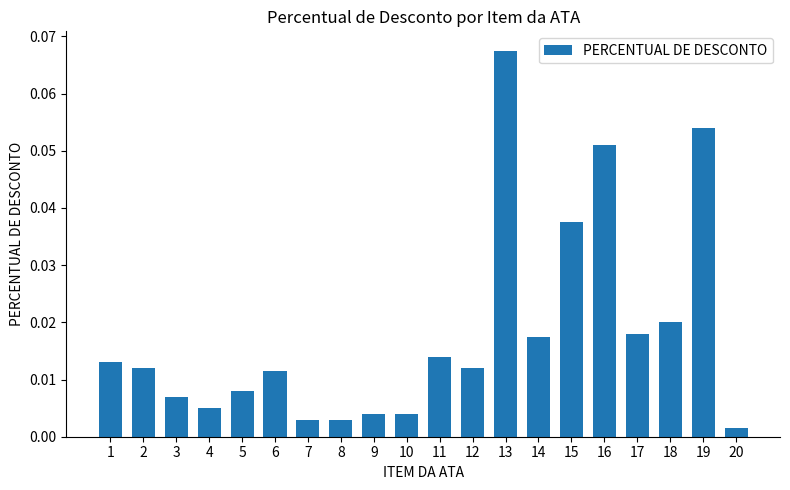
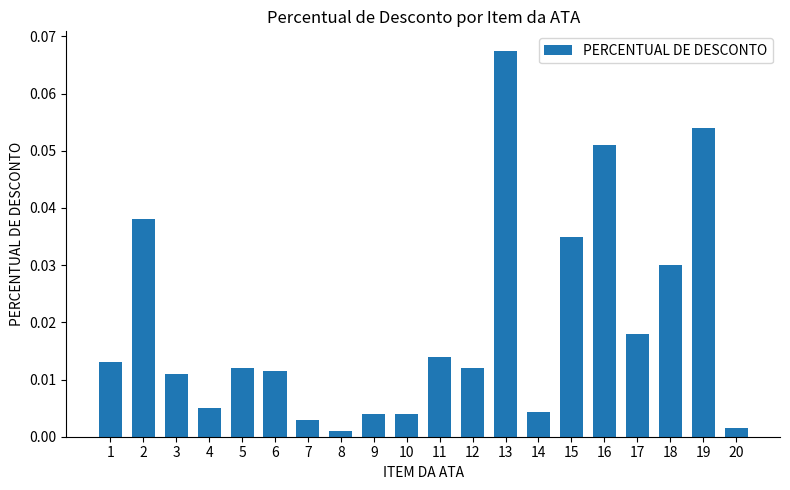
  {
    "1": 0.013,
-   "2": 0.012,
-   "3": 0.007,
+   "2": 0.038,
+   "3": 0.011,
    "4": 0.005,
-   "5": 0.008,
+   "5": 0.012,
    "6": 0.012,
    "7": 0.003,
-   "8": 0.003,
+   "8": 0.001,
    "9": 0.004,
    "10": 0.004,
    "11": 0.014,
    "12": 0.012,
    "13": 0.068,
-   "14": 0.018,
-   "15": 0.038,
+   "14": 0.004,
+   "15": 0.035,
    "16": 0.051,
    "17": 0.018,
-   "18": 0.02,
+   "18": 0.03,
    "19": 0.054,
    "20": 0.002
  }
